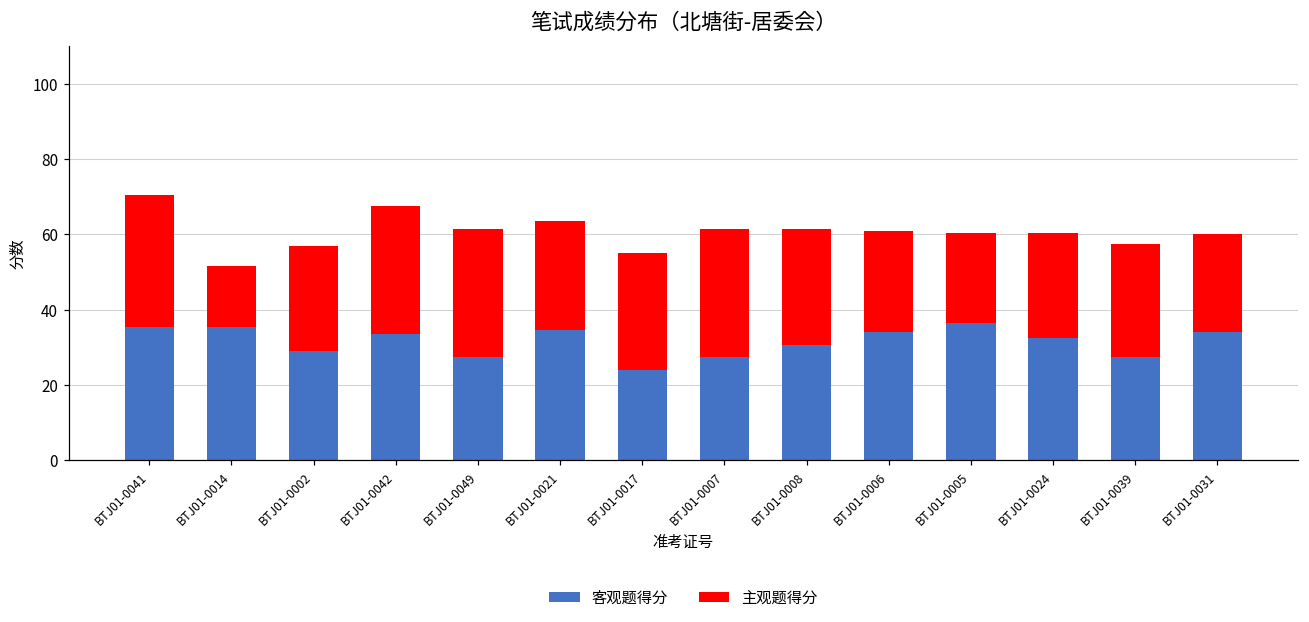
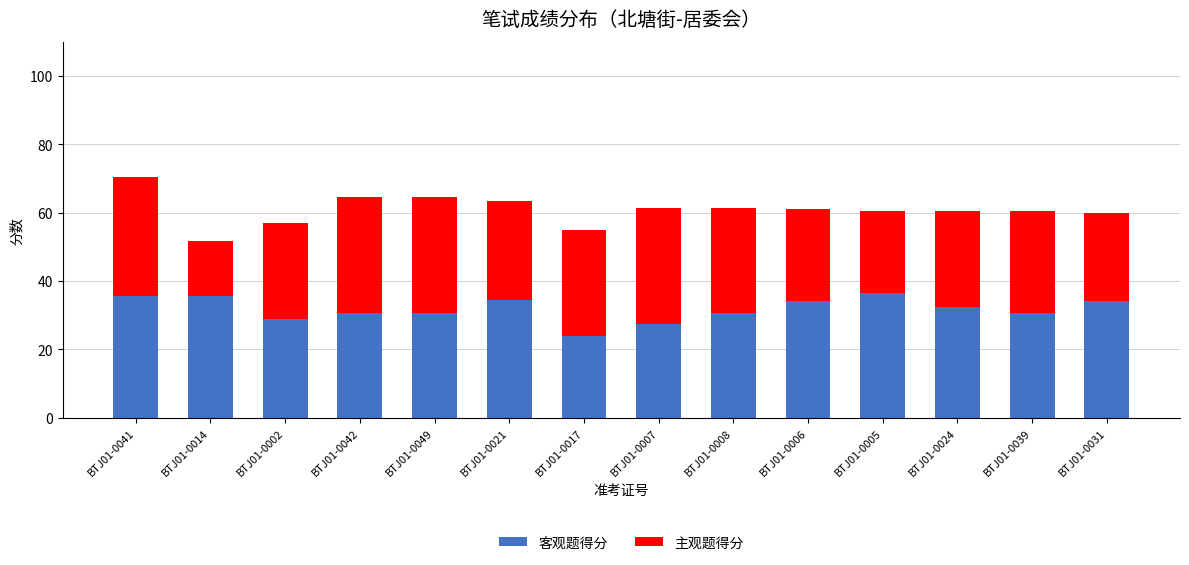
  {
    "客观题得分": {
      "BTJ01-0041": 36,
      "BTJ01-0014": 36,
      "BTJ01-0002": 29,
-     "BTJ01-0042": 34,
-     "BTJ01-0049": 28,
+     "BTJ01-0042": 31,
+     "BTJ01-0049": 31,
      "BTJ01-0021": 35,
      "BTJ01-0017": 24,
      "BTJ01-0007": 28,
      "BTJ01-0008": 31,
      "BTJ01-0006": 34,
      "BTJ01-0005": 37,
      "BTJ01-0024": 33,
-     "BTJ01-0039": 27,
+     "BTJ01-0039": 31,
      "BTJ01-0031": 34
    },
    "主观题得分": {
      "BTJ01-0041": 35,
      "BTJ01-0014": 16,
      "BTJ01-0002": 28,
      "BTJ01-0042": 34,
      "BTJ01-0049": 34,
      "BTJ01-0021": 29,
      "BTJ01-0017": 31,
      "BTJ01-0007": 34,
      "BTJ01-0008": 31,
      "BTJ01-0006": 27,
      "BTJ01-0005": 24,
      "BTJ01-0024": 28,
      "BTJ01-0039": 30,
      "BTJ01-0031": 26
    }
  }
